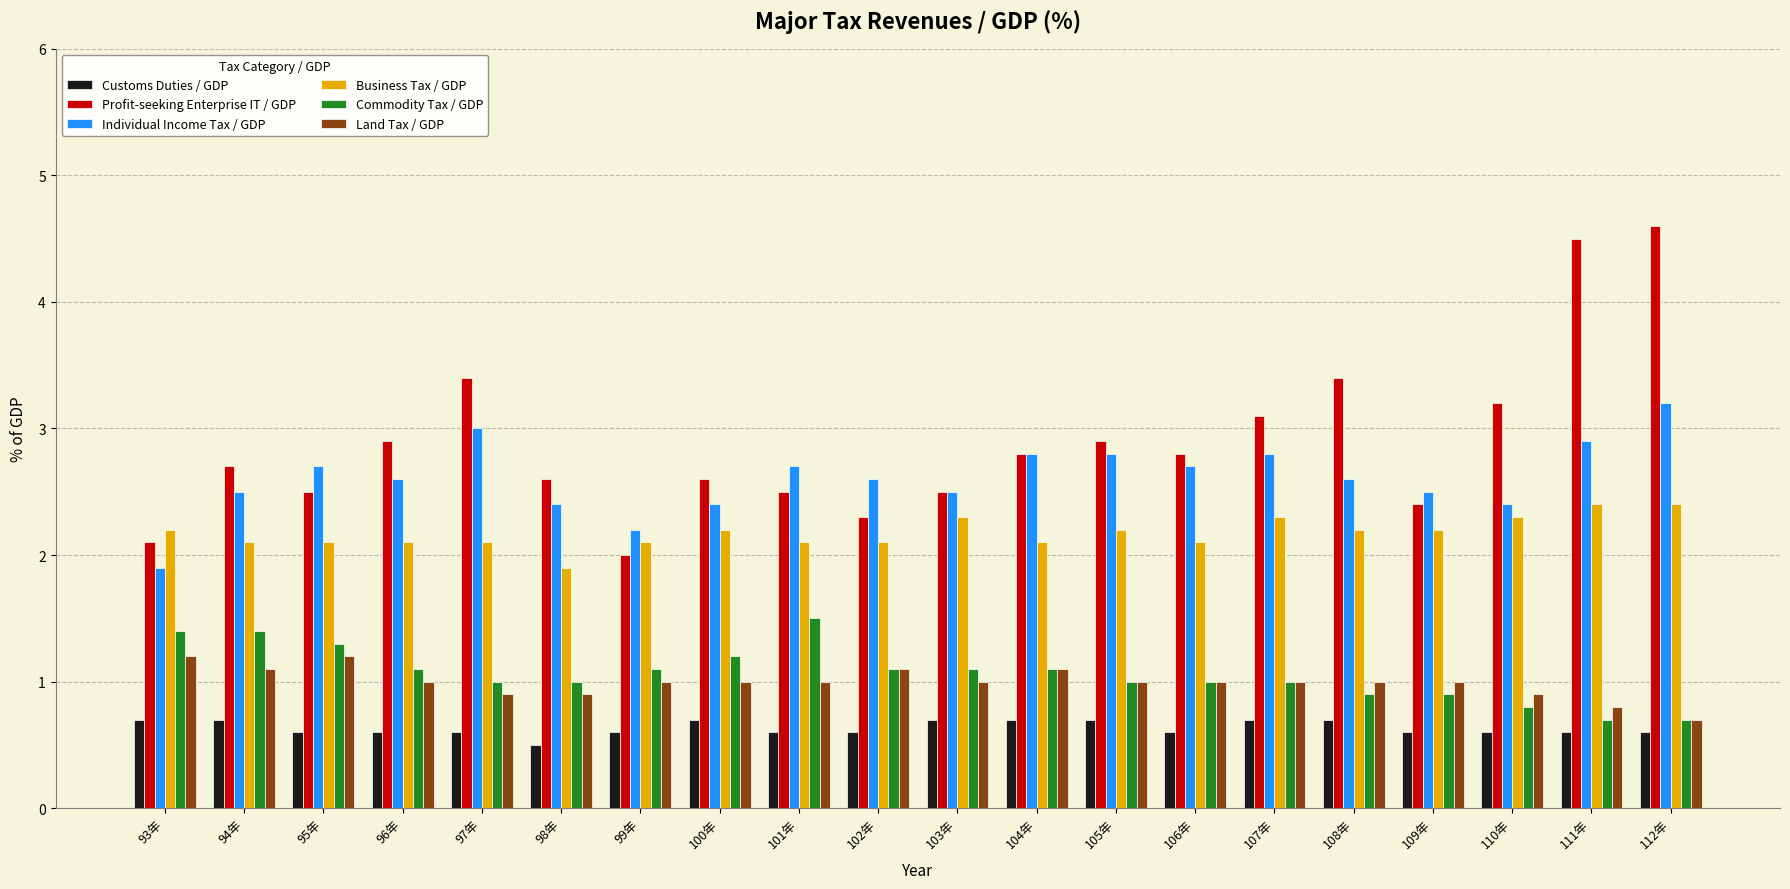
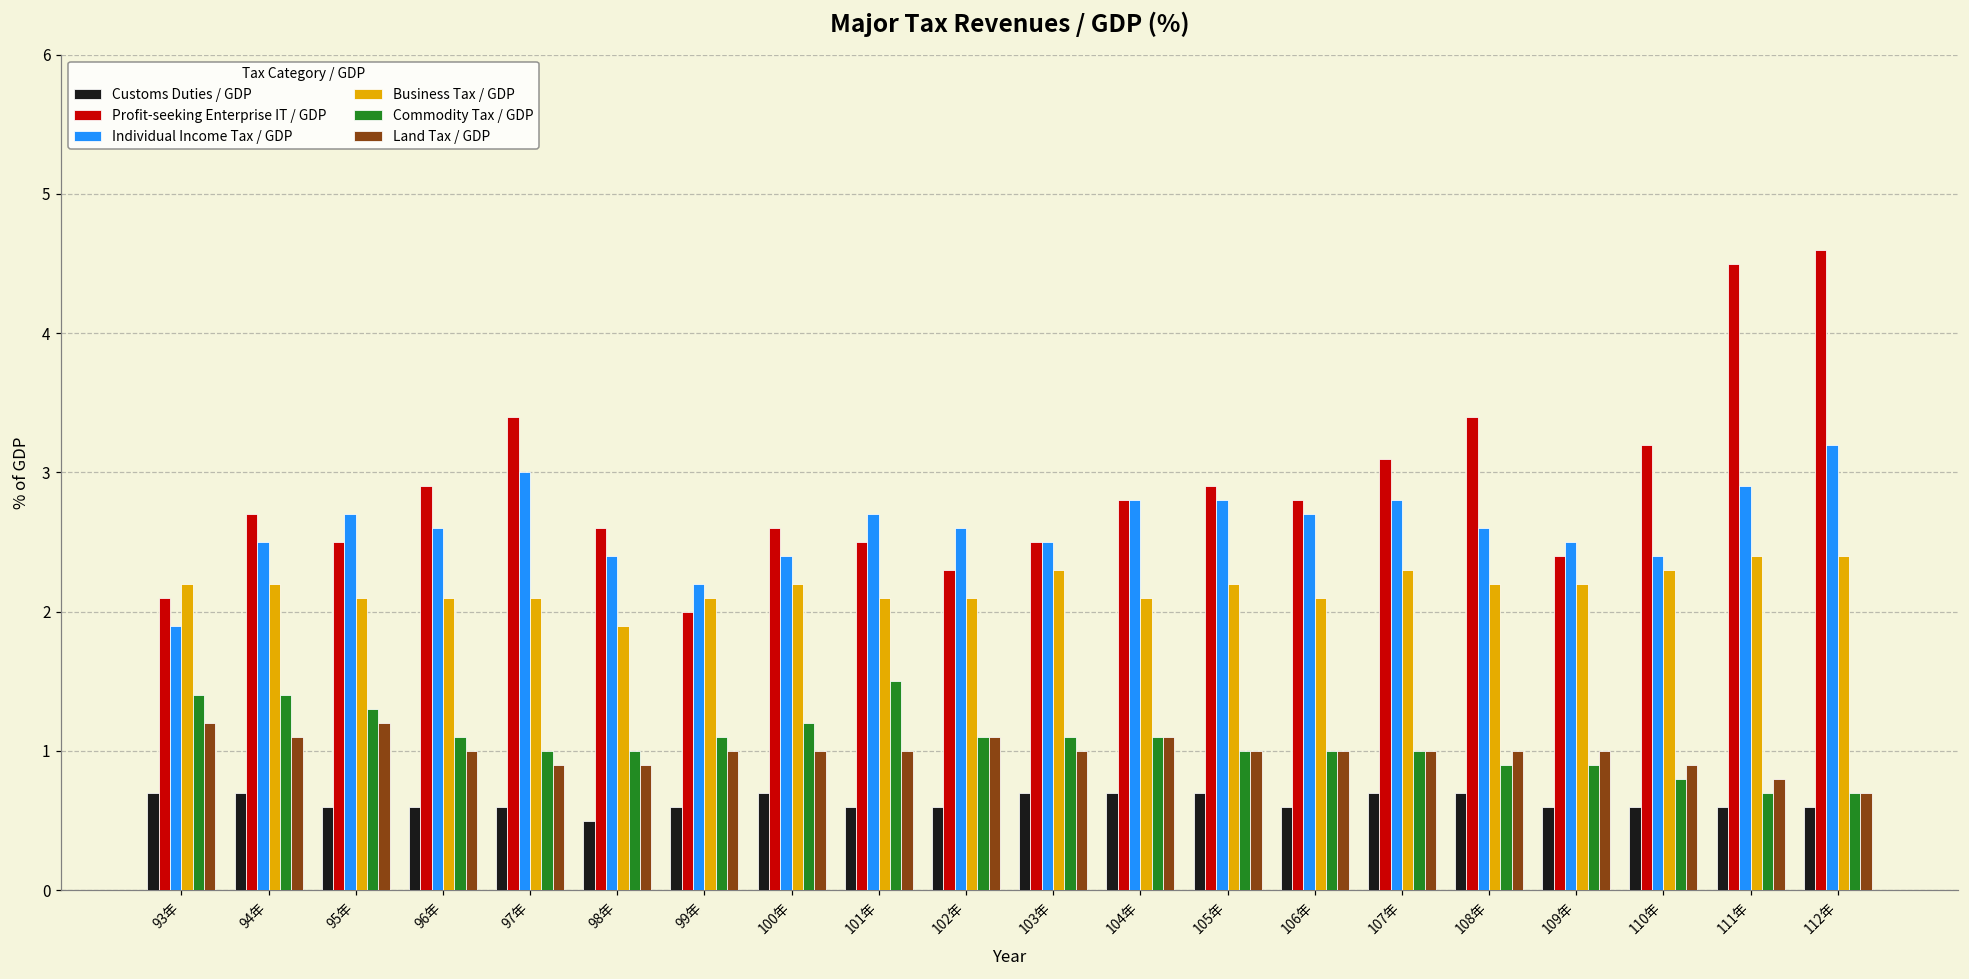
  {
    "Customs Duties / GDP": {
      "93年": 0.7,
      "94年": 0.7,
      "95年": 0.6,
      "96年": 0.6,
      "97年": 0.6,
      "98年": 0.5,
      "99年": 0.6,
      "100年": 0.7,
      "101年": 0.6,
      "102年": 0.6,
      "103年": 0.7,
      "104年": 0.7,
      "105年": 0.7,
      "106年": 0.6,
      "107年": 0.7,
      "108年": 0.7,
      "109年": 0.6,
      "110年": 0.6,
      "111年": 0.6,
      "112年": 0.6
    },
    "Profit-seeking Enterprise IT / GDP": {
      "93年": 2.1,
      "94年": 2.7,
      "95年": 2.5,
      "96年": 2.9,
      "97年": 3.4,
      "98年": 2.6,
      "99年": 2.0,
      "100年": 2.6,
      "101年": 2.5,
      "102年": 2.3,
      "103年": 2.5,
      "104年": 2.8,
      "105年": 2.9,
      "106年": 2.8,
      "107年": 3.1,
      "108年": 3.4,
      "109年": 2.4,
      "110年": 3.2,
      "111年": 4.5,
      "112年": 4.6
    },
    "Individual Income Tax / GDP": {
      "93年": 1.9,
      "94年": 2.5,
      "95年": 2.7,
      "96年": 2.6,
      "97年": 3.0,
      "98年": 2.4,
      "99年": 2.2,
      "100年": 2.4,
      "101年": 2.7,
      "102年": 2.6,
      "103年": 2.5,
      "104年": 2.8,
      "105年": 2.8,
      "106年": 2.7,
      "107年": 2.8,
      "108年": 2.6,
      "109年": 2.5,
      "110年": 2.4,
      "111年": 2.9,
      "112年": 3.2
    },
    "Business Tax / GDP": {
      "93年": 2.2,
-     "94年": 2.1,
+     "94年": 2.2,
      "95年": 2.1,
      "96年": 2.1,
      "97年": 2.1,
      "98年": 1.9,
      "99年": 2.1,
      "100年": 2.2,
      "101年": 2.1,
      "102年": 2.1,
      "103年": 2.3,
      "104年": 2.1,
      "105年": 2.2,
      "106年": 2.1,
      "107年": 2.3,
      "108年": 2.2,
      "109年": 2.2,
      "110年": 2.3,
      "111年": 2.4,
      "112年": 2.4
    },
    "Commodity Tax / GDP": {
      "93年": 1.4,
      "94年": 1.4,
      "95年": 1.3,
      "96年": 1.1,
      "97年": 1.0,
      "98年": 1.0,
      "99年": 1.1,
      "100年": 1.2,
      "101年": 1.5,
      "102年": 1.1,
      "103年": 1.1,
      "104年": 1.1,
      "105年": 1.0,
      "106年": 1.0,
      "107年": 1.0,
      "108年": 0.9,
      "109年": 0.9,
      "110年": 0.8,
      "111年": 0.7,
      "112年": 0.7
    },
    "Land Tax / GDP": {
      "93年": 1.2,
      "94年": 1.1,
      "95年": 1.2,
      "96年": 1.0,
      "97年": 0.9,
      "98年": 0.9,
      "99年": 1.0,
      "100年": 1.0,
      "101年": 1.0,
      "102年": 1.1,
      "103年": 1.0,
      "104年": 1.1,
      "105年": 1.0,
      "106年": 1.0,
      "107年": 1.0,
      "108年": 1.0,
      "109年": 1.0,
      "110年": 0.9,
      "111年": 0.8,
      "112年": 0.7
    }
  }
